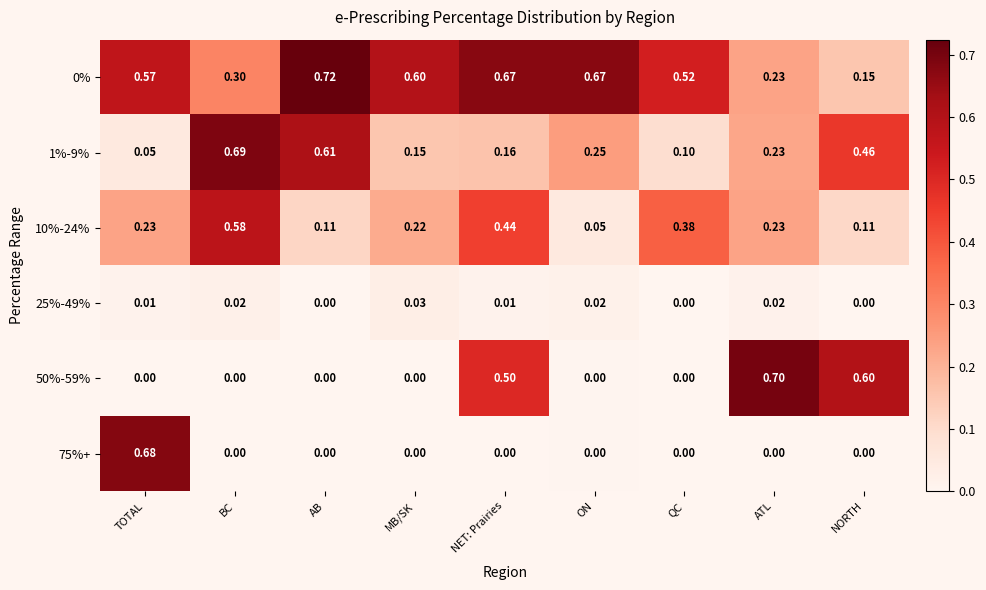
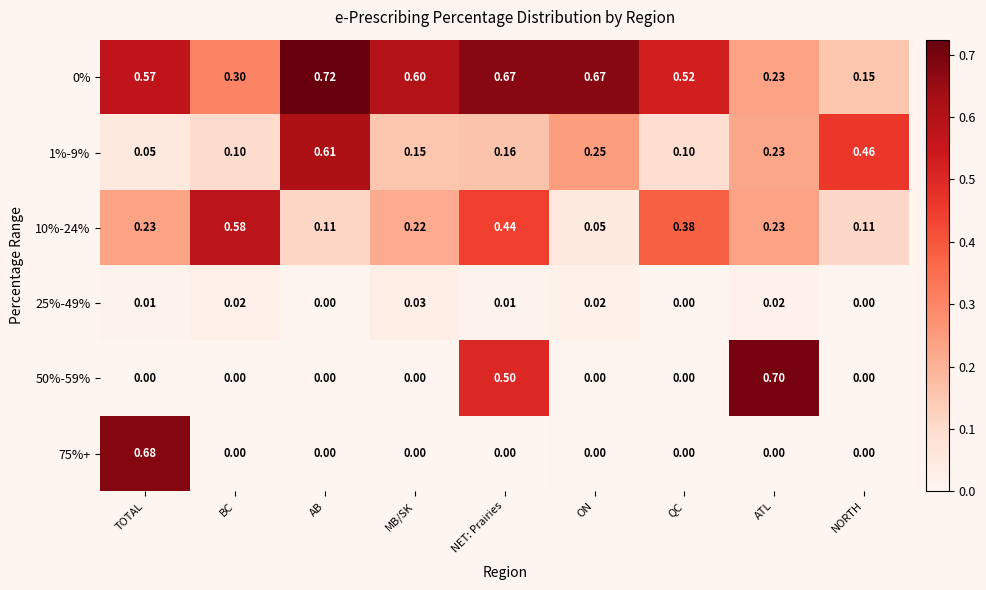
  {
    "0%": {
      "TOTAL": 0.57,
      "BC": 0.30,
      "AB": 0.72,
      "MB/SK": 0.60,
      "NET: Prairies": 0.67,
      "ON": 0.67,
      "QC": 0.52,
      "ATL": 0.23,
      "NORTH": 0.15
    },
    "1%-9%": {
      "TOTAL": 0.05,
-     "BC": 0.69,
+     "BC": 0.10,
      "AB": 0.61,
      "MB/SK": 0.15,
      "NET: Prairies": 0.16,
      "ON": 0.25,
      "QC": 0.10,
      "ATL": 0.23,
      "NORTH": 0.46
    },
    "10%-24%": {
      "TOTAL": 0.23,
      "BC": 0.58,
      "AB": 0.11,
      "MB/SK": 0.22,
      "NET: Prairies": 0.44,
      "ON": 0.05,
      "QC": 0.38,
      "ATL": 0.23,
      "NORTH": 0.11
    },
    "25%-49%": {
      "TOTAL": 0.01,
      "BC": 0.02,
      "AB": 0.00,
      "MB/SK": 0.03,
      "NET: Prairies": 0.01,
      "ON": 0.02,
      "QC": 0.00,
      "ATL": 0.02,
      "NORTH": 0.00
    },
    "50%-59%": {
      "TOTAL": 0.00,
      "BC": 0.00,
      "AB": 0.00,
      "MB/SK": 0.00,
      "NET: Prairies": 0.50,
      "ON": 0.00,
      "QC": 0.00,
      "ATL": 0.70,
-     "NORTH": 0.60
+     "NORTH": 0.00
    },
    "75%+": {
      "TOTAL": 0.68,
      "BC": 0.00,
      "AB": 0.00,
      "MB/SK": 0.00,
      "NET: Prairies": 0.00,
      "ON": 0.00,
      "QC": 0.00,
      "ATL": 0.00,
      "NORTH": 0.00
    }
  }
